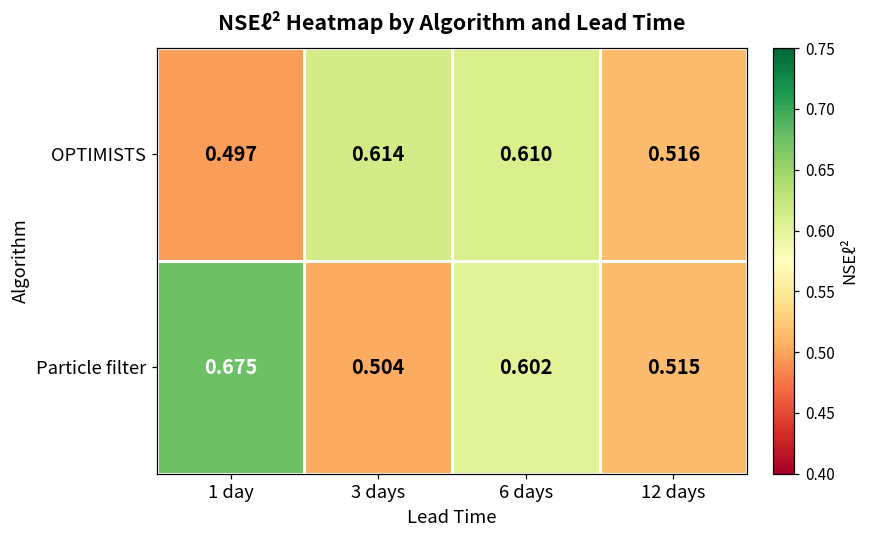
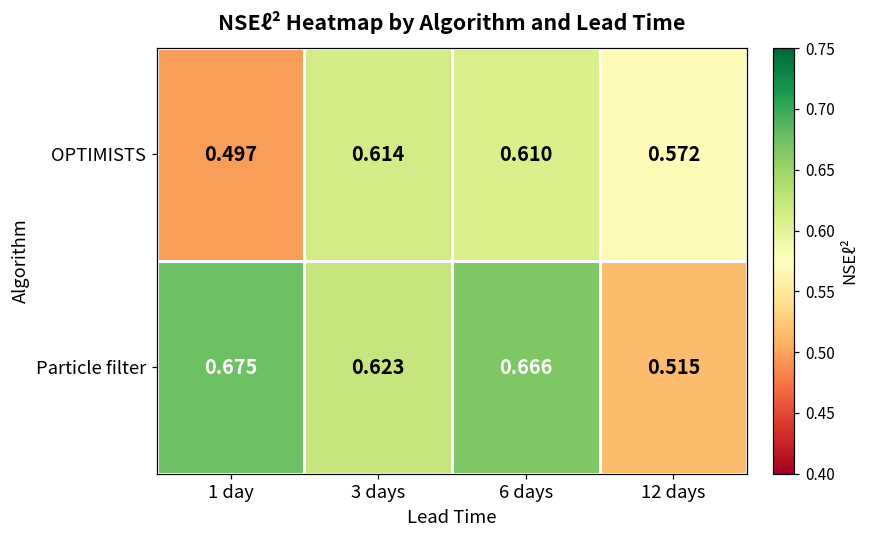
  {
    "OPTIMISTS": {
      "1 day": 0.497,
      "3 days": 0.614,
      "6 days": 0.610,
-     "12 days": 0.516
+     "12 days": 0.572
    },
    "Particle filter": {
      "1 day": 0.675,
-     "3 days": 0.504,
-     "6 days": 0.602,
+     "3 days": 0.623,
+     "6 days": 0.666,
      "12 days": 0.515
    }
  }
